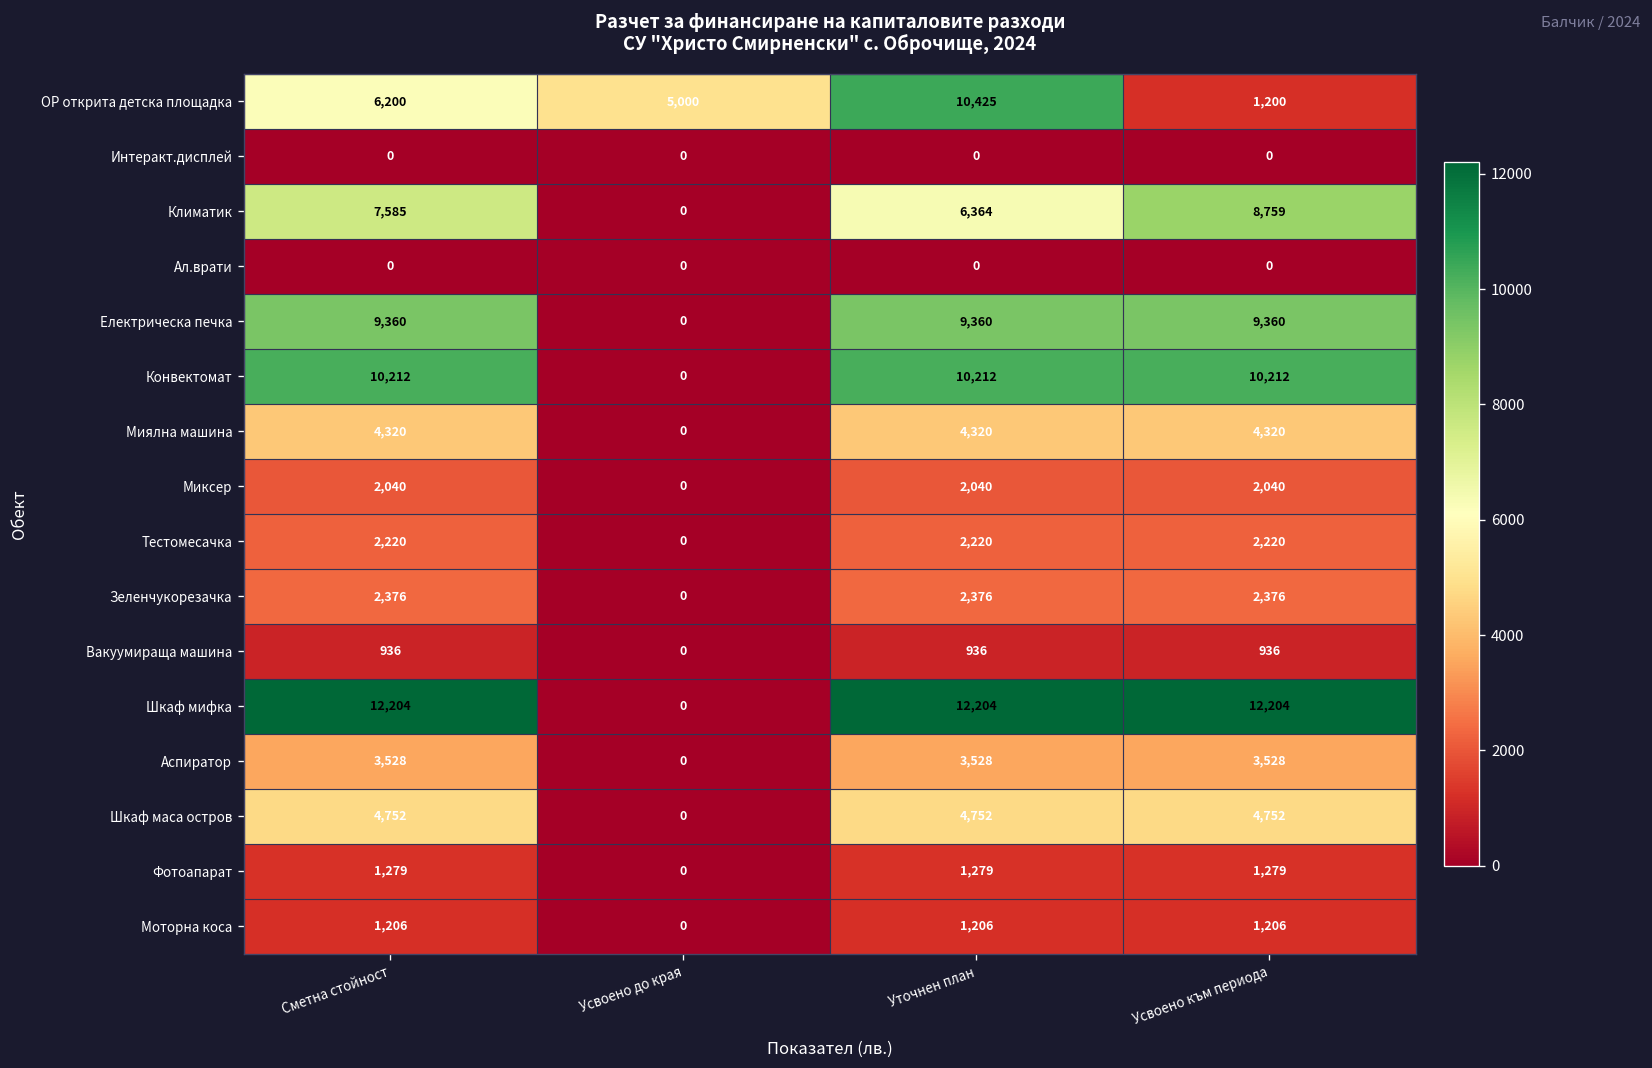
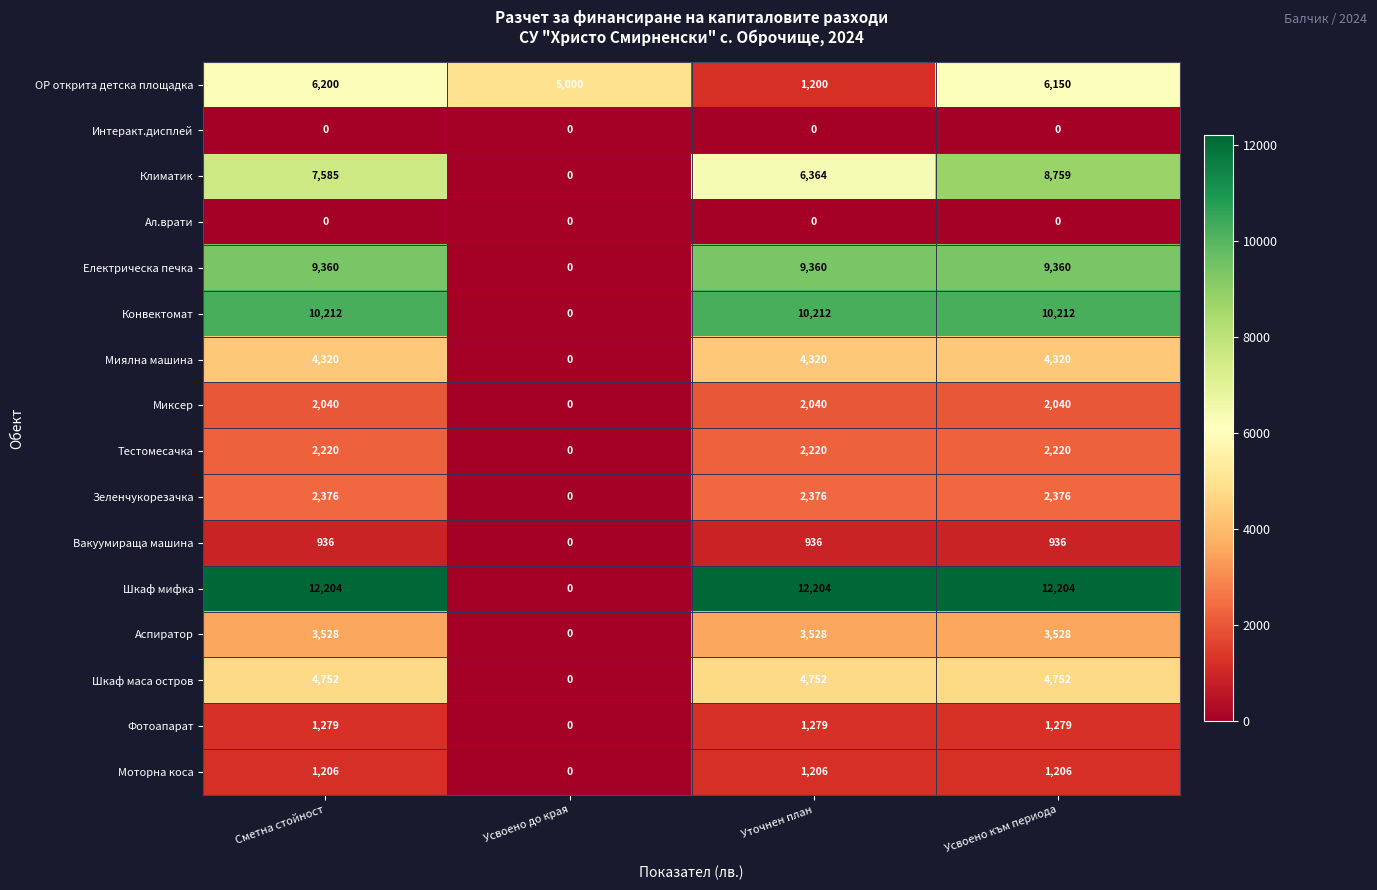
  {
    "ОР открита детска площадка": {
      "Сметна стойност": "6,200",
      "Усвоено до края": "5,000",
-     "Уточнен план": "10,425",
-     "Усвоено към периода": "1,200"
+     "Уточнен план": "1,200",
+     "Усвоено към периода": "6,150"
    },
    "Интеракт.дисплей": {
      "Сметна стойност": "0",
      "Усвоено до края": "0",
      "Уточнен план": "0",
      "Усвоено към периода": "0"
    },
    "Климатик": {
      "Сметна стойност": "7,585",
      "Усвоено до края": "0",
      "Уточнен план": "6,364",
      "Усвоено към периода": "8,759"
    },
    "Ал.врати": {
      "Сметна стойност": "0",
      "Усвоено до края": "0",
      "Уточнен план": "0",
      "Усвоено към периода": "0"
    },
    "Електрическа печка": {
      "Сметна стойност": "9,360",
      "Усвоено до края": "0",
      "Уточнен план": "9,360",
      "Усвоено към периода": "9,360"
    },
    "Конвектомат": {
      "Сметна стойност": "10,212",
      "Усвоено до края": "0",
      "Уточнен план": "10,212",
      "Усвоено към периода": "10,212"
    },
    "Миялна машина": {
      "Сметна стойност": "4,320",
      "Усвоено до края": "0",
      "Уточнен план": "4,320",
      "Усвоено към периода": "4,320"
    },
    "Миксер": {
      "Сметна стойност": "2,040",
      "Усвоено до края": "0",
      "Уточнен план": "2,040",
      "Усвоено към периода": "2,040"
    },
    "Тестомесачка": {
      "Сметна стойност": "2,220",
      "Усвоено до края": "0",
      "Уточнен план": "2,220",
      "Усвоено към периода": "2,220"
    },
    "Зеленчукорезачка": {
      "Сметна стойност": "2,376",
      "Усвоено до края": "0",
      "Уточнен план": "2,376",
      "Усвоено към периода": "2,376"
    },
    "Вакуумираща машина": {
      "Сметна стойност": "936",
      "Усвоено до края": "0",
      "Уточнен план": "936",
      "Усвоено към периода": "936"
    },
    "Шкаф мифка": {
      "Сметна стойност": "12,204",
      "Усвоено до края": "0",
      "Уточнен план": "12,204",
      "Усвоено към периода": "12,204"
    },
    "Аспиратор": {
      "Сметна стойност": "3,528",
      "Усвоено до края": "0",
      "Уточнен план": "3,528",
      "Усвоено към периода": "3,528"
    },
    "Шкаф маса остров": {
      "Сметна стойност": "4,752",
      "Усвоено до края": "0",
      "Уточнен план": "4,752",
      "Усвоено към периода": "4,752"
    },
    "Фотоапарат": {
      "Сметна стойност": "1,279",
      "Усвоено до края": "0",
      "Уточнен план": "1,279",
      "Усвоено към периода": "1,279"
    },
    "Моторна коса": {
      "Сметна стойност": "1,206",
      "Усвоено до края": "0",
      "Уточнен план": "1,206",
      "Усвоено към периода": "1,206"
    }
  }
